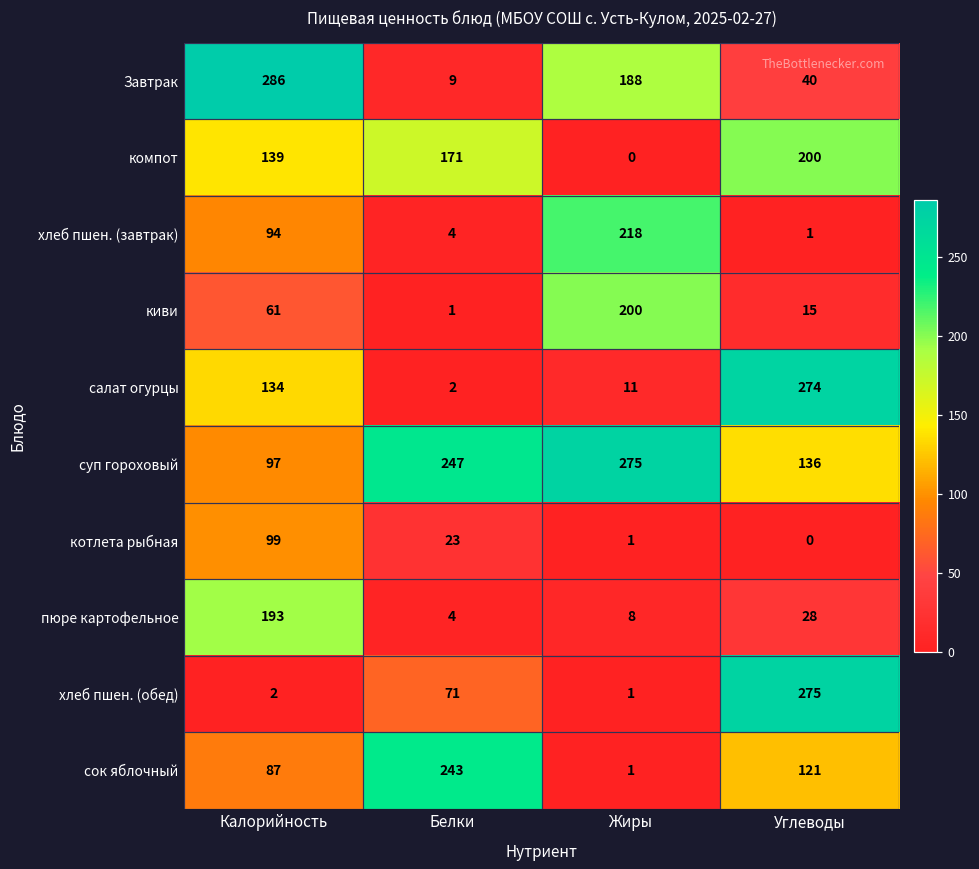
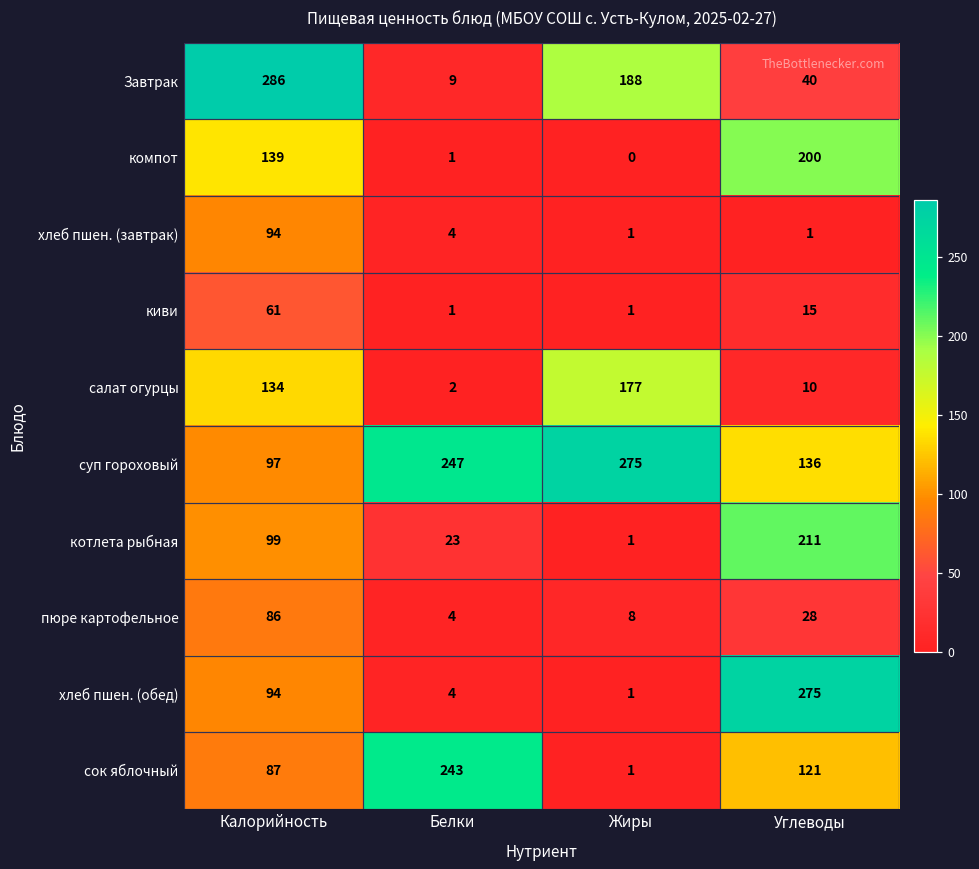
  {
    "Завтрак": {
      "Калорийность": 286,
      "Белки": 9,
      "Жиры": 188
    },
    "компот": {
      "Калорийность": 139,
-     "Белки": 171,
+     "Белки": 1,
      "Жиры": 0,
      "Углеводы": 200
    },
    "хлеб пшен. (завтрак)": {
      "Калорийность": 94,
      "Белки": 4,
-     "Жиры": 218,
+     "Жиры": 1,
      "Углеводы": 1
    },
    "киви": {
      "Калорийность": 61,
      "Белки": 1,
-     "Жиры": 200,
+     "Жиры": 1,
      "Углеводы": 15
    },
    "салат огурцы": {
      "Калорийность": 134,
      "Белки": 2,
-     "Жиры": 11,
-     "Углеводы": 274
+     "Жиры": 177,
+     "Углеводы": 10
    },
    "суп гороховый": {
      "Калорийность": 97,
      "Белки": 247,
      "Жиры": 275,
      "Углеводы": 136
    },
    "котлета рыбная": {
      "Калорийность": 99,
      "Белки": 23,
      "Жиры": 1,
-     "Углеводы": 0
+     "Углеводы": 211
    },
    "пюре картофельное": {
-     "Калорийность": 193,
+     "Калорийность": 86,
      "Белки": 4,
      "Жиры": 8,
      "Углеводы": 28
    },
    "хлеб пшен. (обед)": {
-     "Калорийность": 2,
-     "Белки": 71,
+     "Калорийность": 94,
+     "Белки": 4,
      "Жиры": 1,
      "Углеводы": 275
    },
    "сок яблочный": {
      "Калорийность": 87,
      "Белки": 243,
      "Жиры": 1,
      "Углеводы": 121
    }
  }
